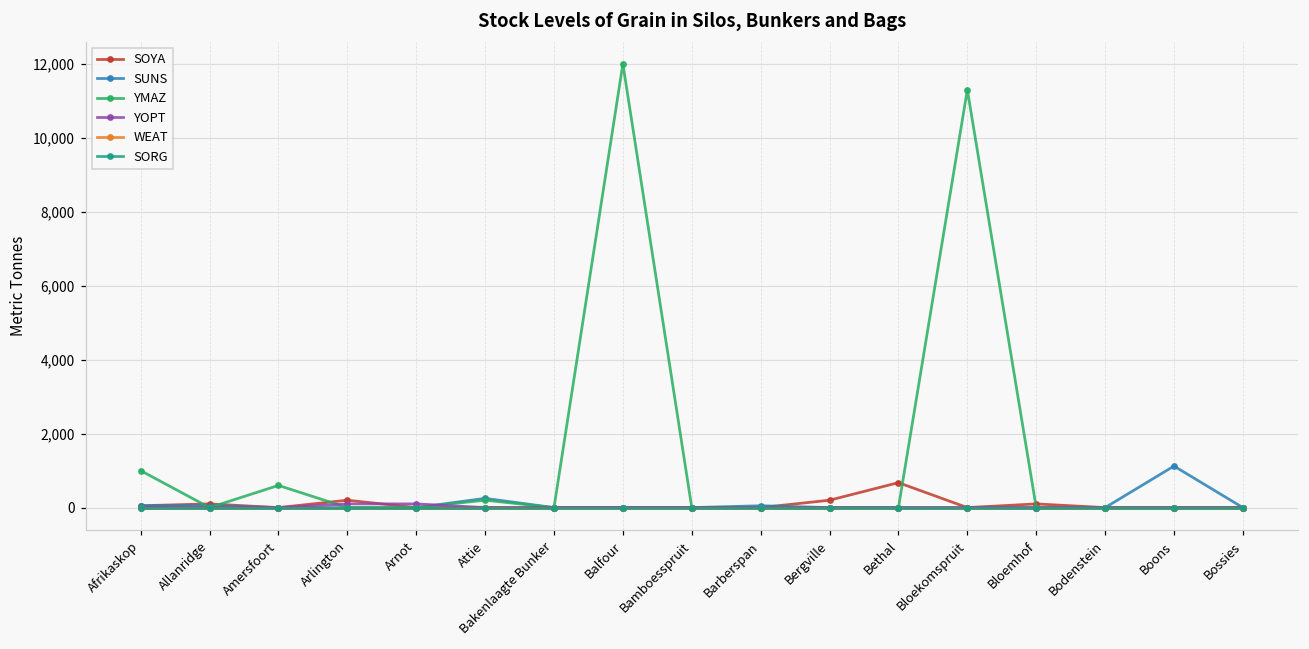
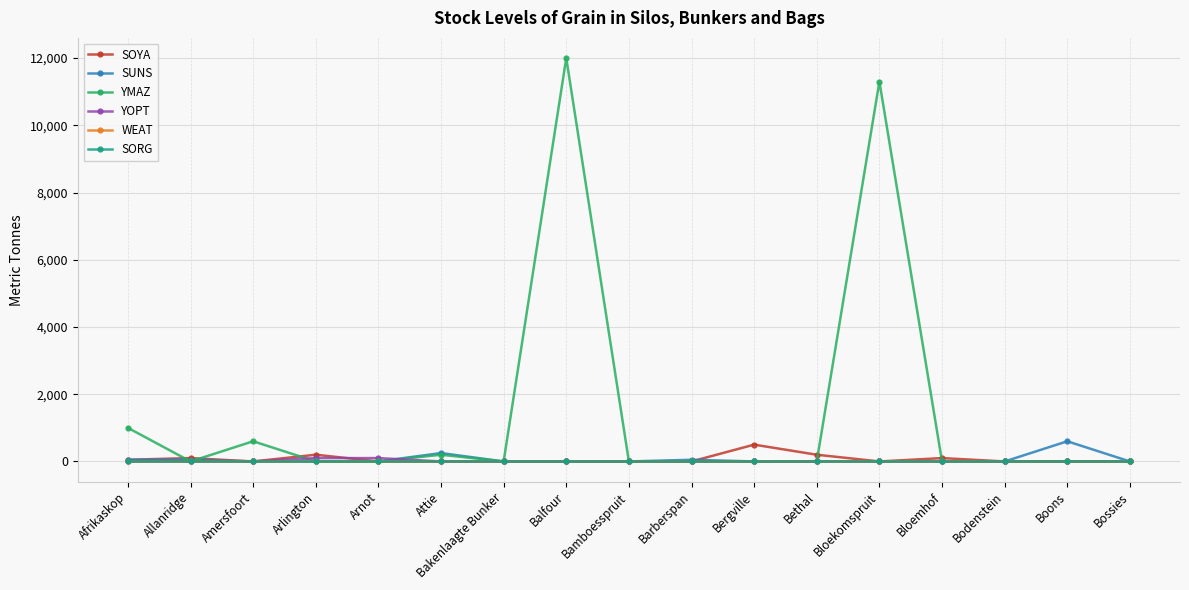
  {
    "SOYA": {
      "Arlington": "200",
-     "Bergville": "200",
-     "Bethal": "700",
+     "Bergville": "500",
+     "Bethal": "200",
      "Bloemhof": "100"
    },
    "SUNS": {
-     "Boons": "1,100"
+     "Boons": "600"
    },
    "YOPT": {
      "Arlington": "100",
      "Arnot": "100"
    }
  }
